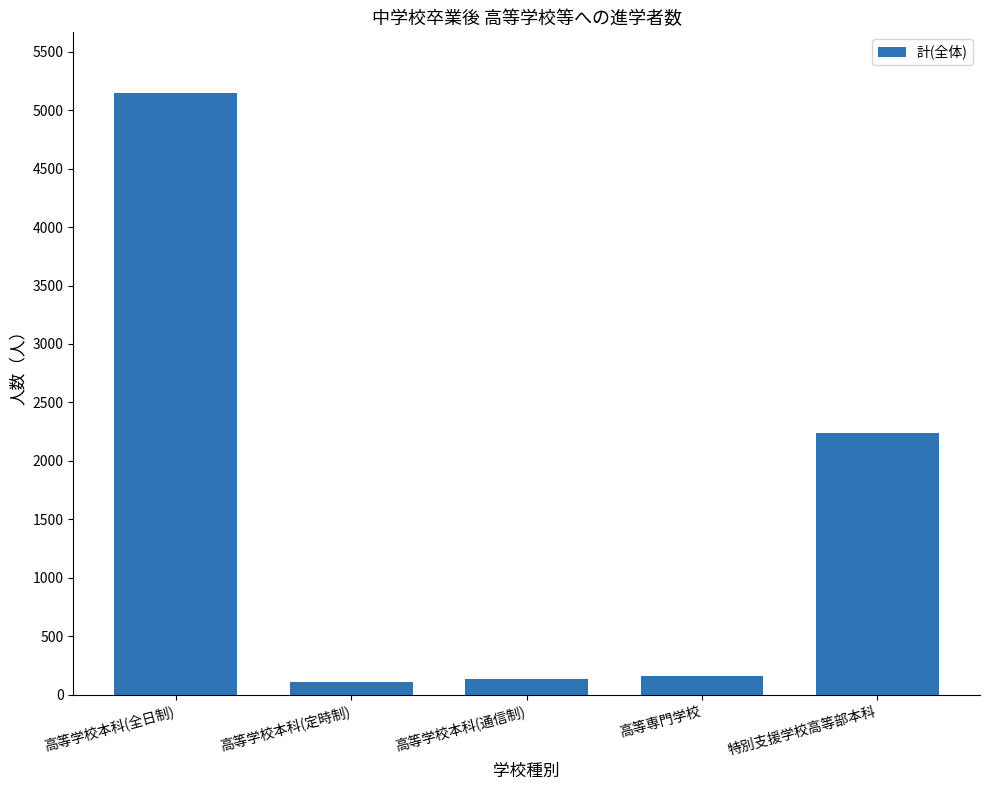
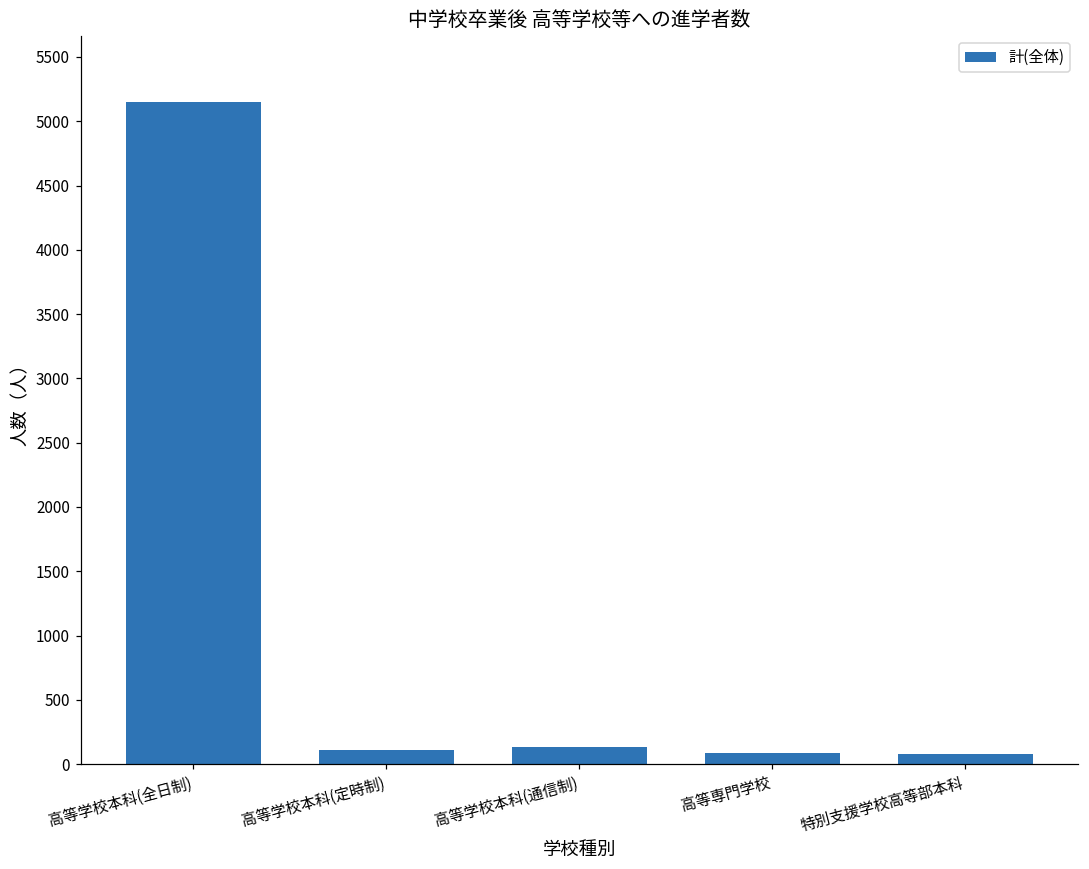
  {
    "高等学校本科(全日制)": 5150,
    "高等学校本科(定時制)": 110,
    "高等学校本科(通信制)": 140,
-   "高等専門学校": 160,
-   "特別支援学校高等部本科": 2240
+   "高等専門学校": 90,
+   "特別支援学校高等部本科": 80
  }
